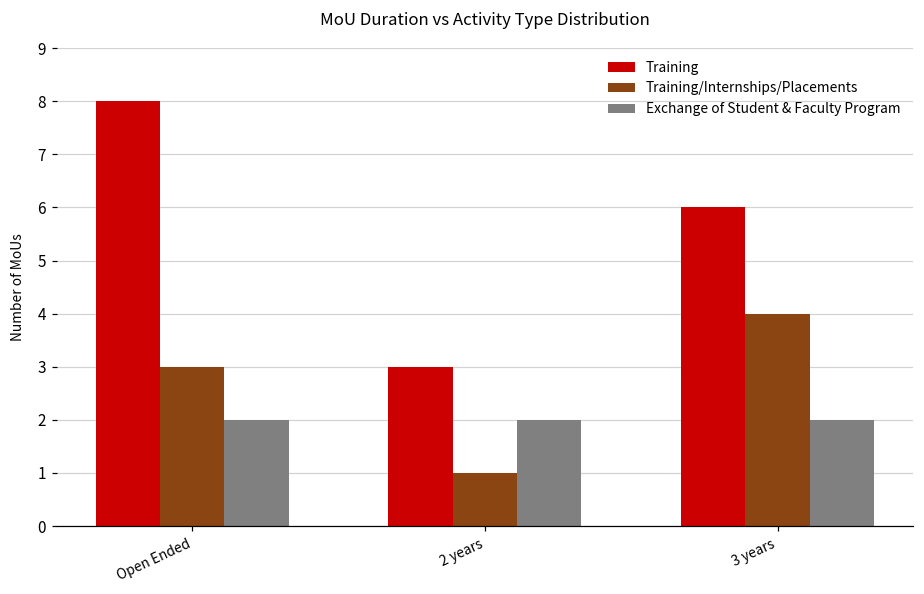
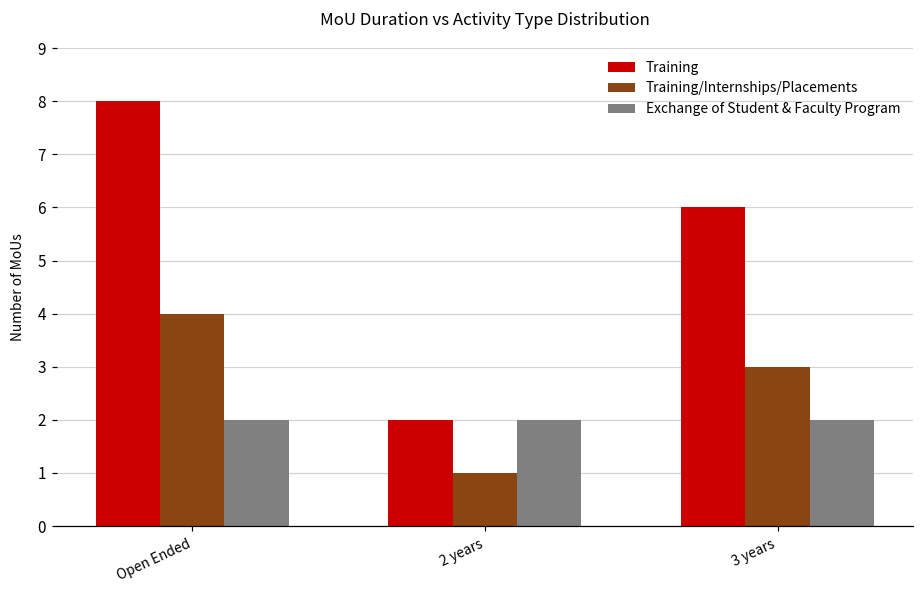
  {
    "Training": {
      "Open Ended": 8,
-     "2 years": 3,
+     "2 years": 2,
      "3 years": 6
    },
    "Training/Internships/Placements": {
-     "Open Ended": 3,
+     "Open Ended": 4,
      "2 years": 1,
-     "3 years": 4
+     "3 years": 3
    },
    "Exchange of Student & Faculty Program": {
      "Open Ended": 2,
      "2 years": 2,
      "3 years": 2
    }
  }
